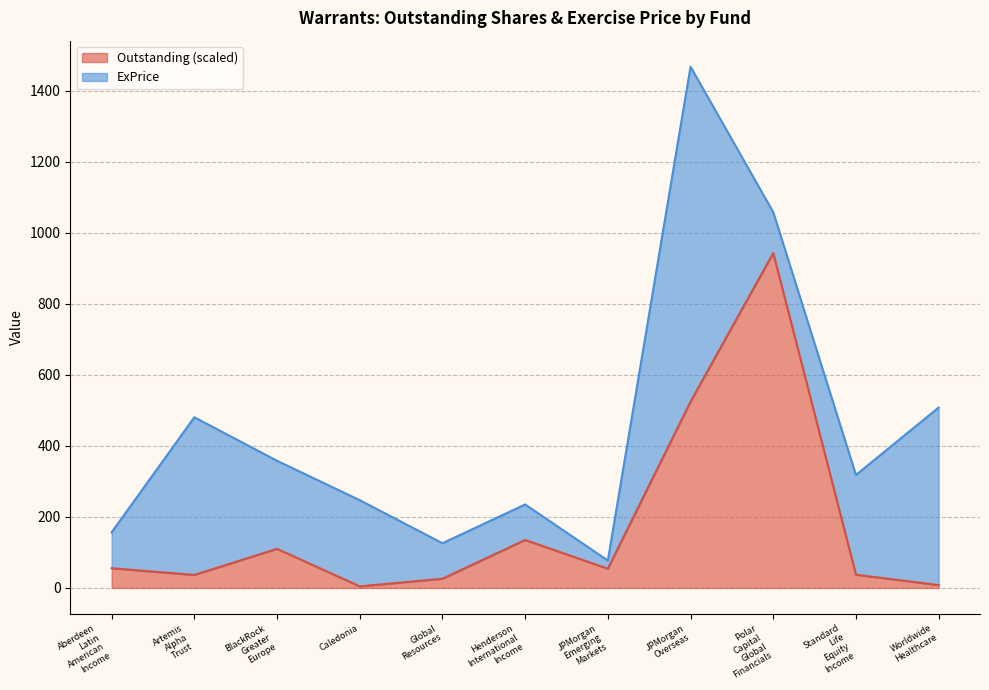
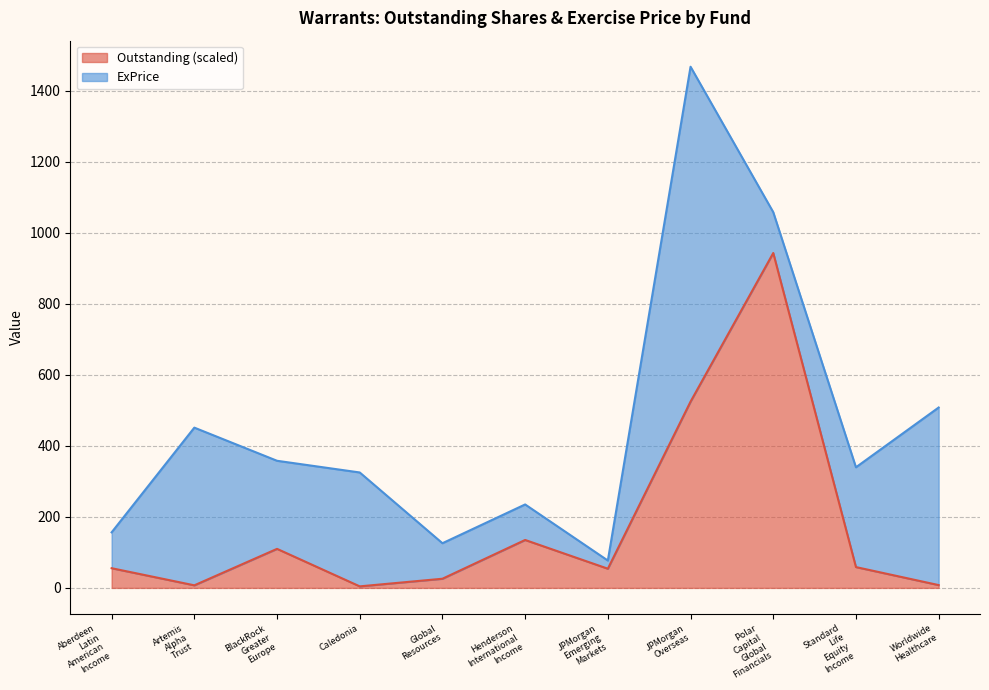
  {
    "Outstanding (scaled)": {
      "Aberdeen Latin American Income": 60,
-     "Artemis Alpha Trust": 40,
+     "Artemis Alpha Trust": 10,
      "BlackRock Greater Europe": 110,
      "Caledonia": 0,
      "Global Resources": 30,
      "Henderson International Income": 130,
      "JPMorgan Emerging Markets": 50,
      "JPMorgan Overseas": 520,
      "Polar Capital Global Financials": 940,
-     "Standard Life Equity Income": 40,
+     "Standard Life Equity Income": 60,
      "Worldwide Healthcare": 10
    },
    "ExPrice": {
      "Aberdeen Latin American Income": 100,
      "Artemis Alpha Trust": 440,
      "BlackRock Greater Europe": 250,
-     "Caledonia": 240,
+     "Caledonia": 320,
      "Global Resources": 100,
      "Henderson International Income": 100,
      "JPMorgan Emerging Markets": 20,
      "JPMorgan Overseas": 940,
      "Polar Capital Global Financials": 120,
      "Standard Life Equity Income": 280,
      "Worldwide Healthcare": 500
    }
  }
